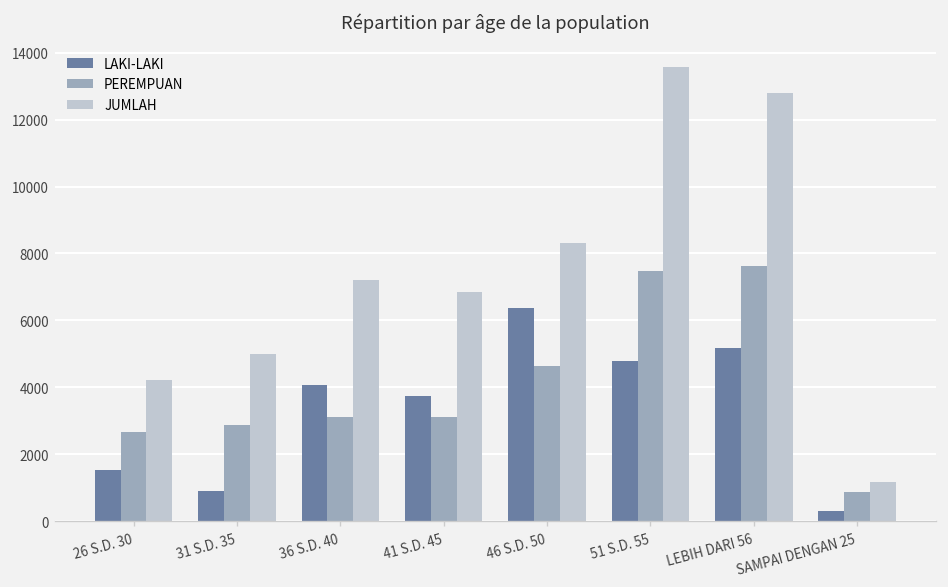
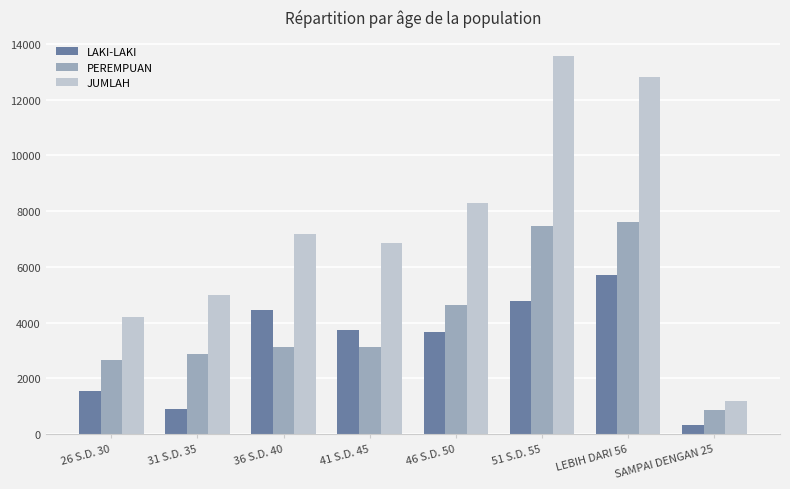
  {
    "LAKI-LAKI": {
      "26 S.D. 30": 1500,
      "31 S.D. 35": 900,
-     "36 S.D. 40": 4100,
+     "36 S.D. 40": 4400,
      "41 S.D. 45": 3700,
-     "46 S.D. 50": 6400,
+     "46 S.D. 50": 3700,
      "51 S.D. 55": 4800,
-     "LEBIH DARI 56": 5200,
+     "LEBIH DARI 56": 5700,
      "SAMPAI DENGAN 25": 300
    }
  }
